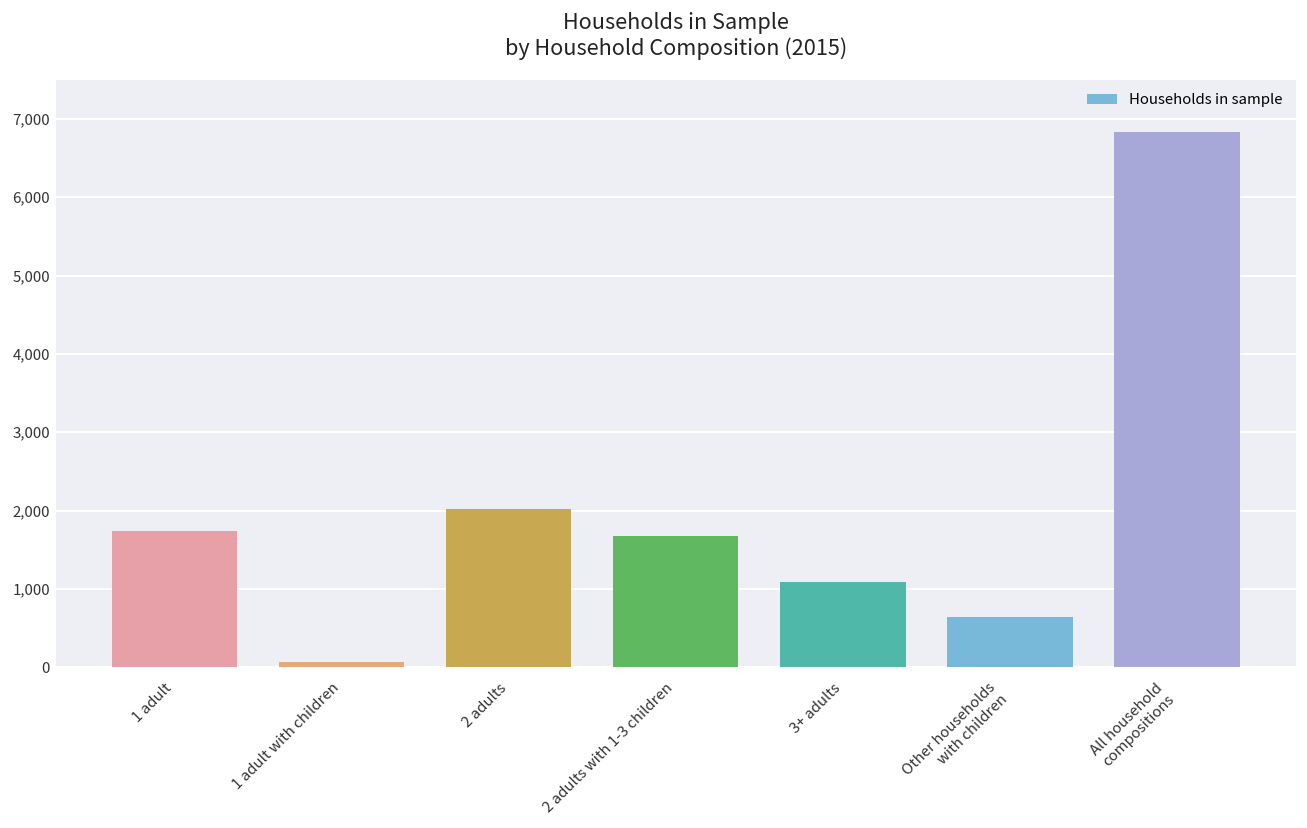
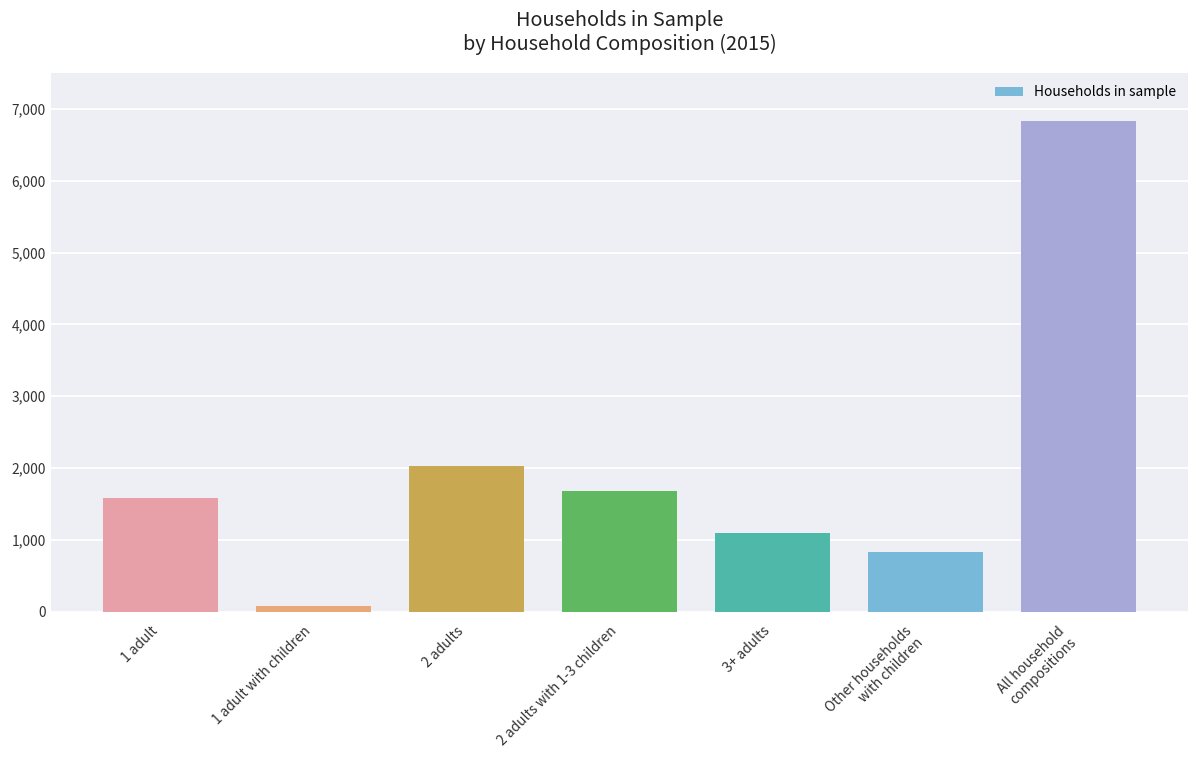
  {
-   "1 adult": "1,700",
+   "1 adult": "1,600",
    "1 adult with children": "100",
    "2 adults": "2,000",
    "2 adults with 1-3 children": "1,700",
    "3+ adults": "1,100",
-   "Other households with children": "600",
+   "Other households with children": "800",
    "All household compositions": "6,800"
  }
